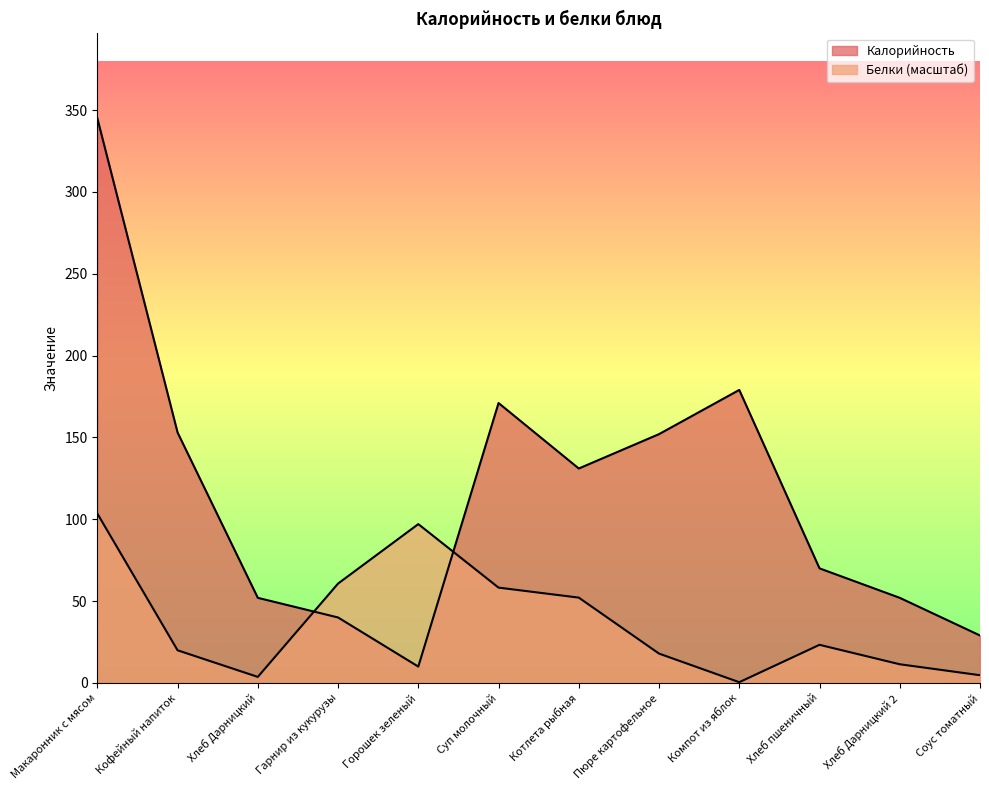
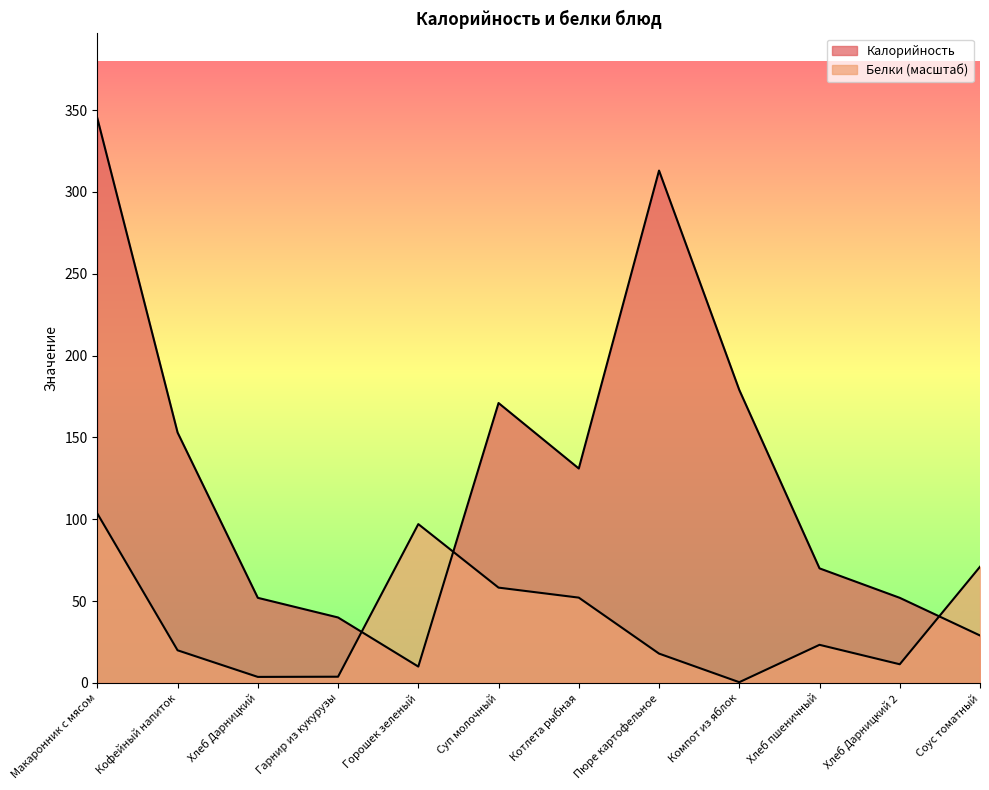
  {
    "Калорийность": {
      "Макаронник с мясом": 345,
      "Кофейный напиток": 153,
      "Хлеб Дарницкий": 52,
      "Гарнир из кукурузы": 40,
      "Горошек зеленый": 10,
      "Суп молочный": 171,
      "Котлета рыбная": 131,
-     "Пюре картофельное": 152,
+     "Пюре картофельное": 313,
      "Компот из яблок": 179,
      "Хлеб пшеничный": 70,
      "Хлеб Дарницкий 2": 52,
      "Соус томатный": 29
    },
    "Белки (масштаб)": {
      "Макаронник с мясом": 104,
      "Кофейный напиток": 20,
      "Хлеб Дарницкий": 4,
-     "Гарнир из кукурузы": 61,
+     "Гарнир из кукурузы": 4,
      "Горошек зеленый": 97,
      "Суп молочный": 58,
      "Котлета рыбная": 52,
      "Пюре картофельное": 18,
      "Компот из яблок": 0,
      "Хлеб пшеничный": 23,
      "Хлеб Дарницкий 2": 11,
-     "Соус томатный": 5
+     "Соус томатный": 71
    }
  }
